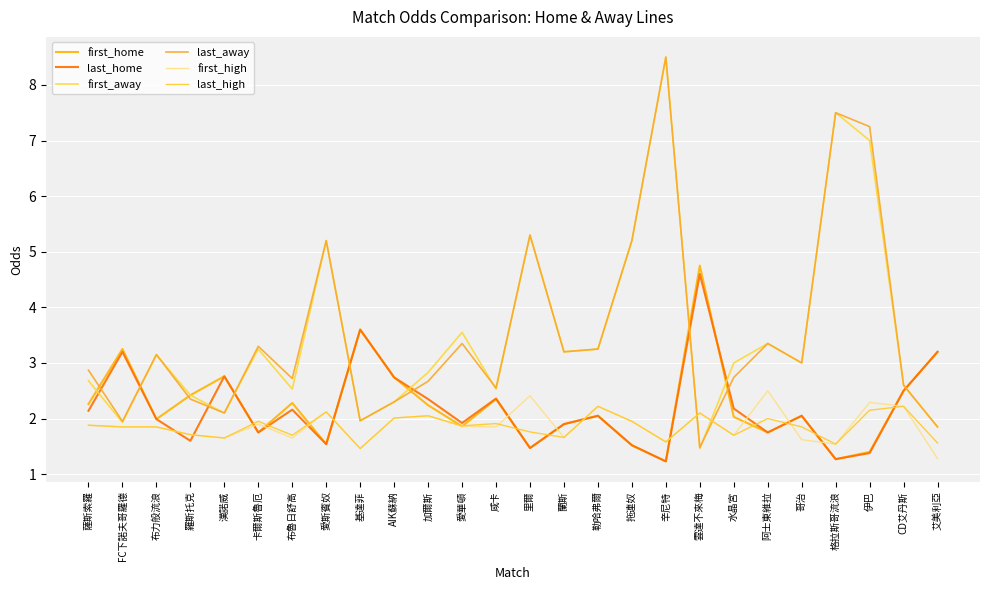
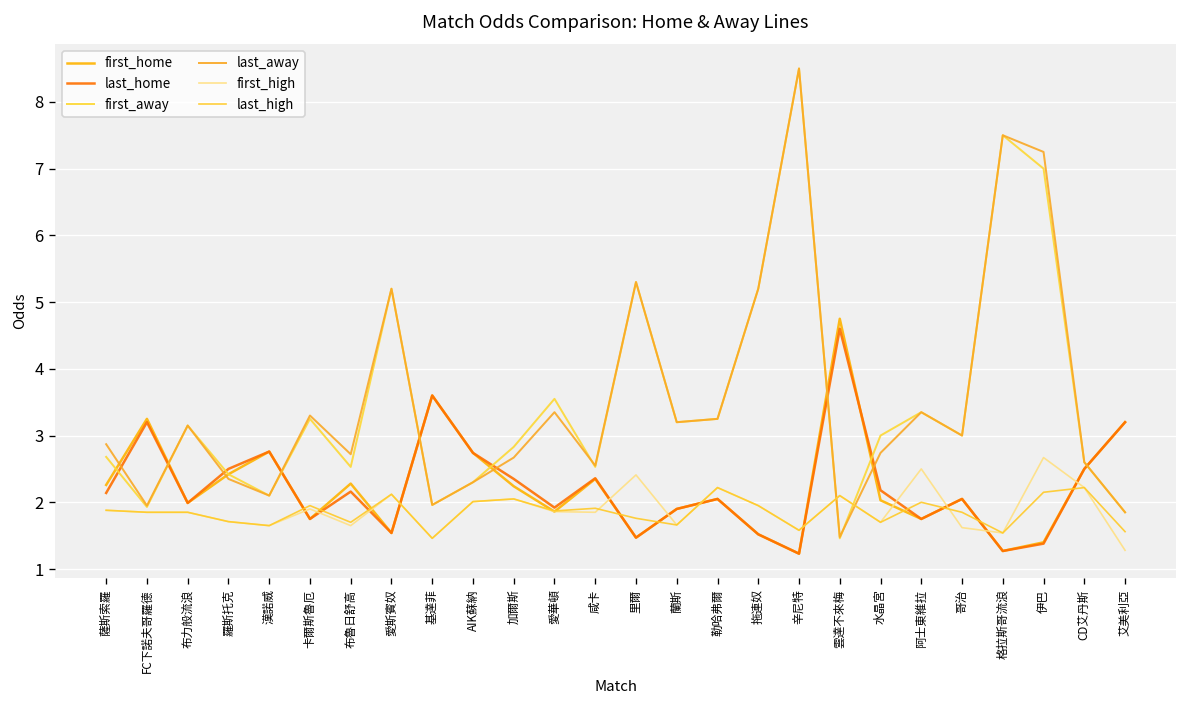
  {
    "last_home": {
      "薩斯索羅": 2.1,
      "FC下諾夫哥羅德": 3.2,
-     "羅斯托克": 1.6,
+     "羅斯托克": 2.5,
      "布魯日舒高": 2.2,
      "加爾斯": 2.4,
      "愛華頓": 1.9,
      "雲達不來梅": 4.6,
      "水晶宮": 2.2
    },
    "first_high": {
      "卡爾斯魯厄": 1.9,
      "布魯日舒高": 1.7,
      "咸卡": 1.9,
      "里爾": 2.4,
      "阿士東維拉": 2.5,
      "哥治": 1.6,
-     "伊巴": 2.3,
+     "伊巴": 2.7,
      "艾美利亞": 1.3
    }
  }
